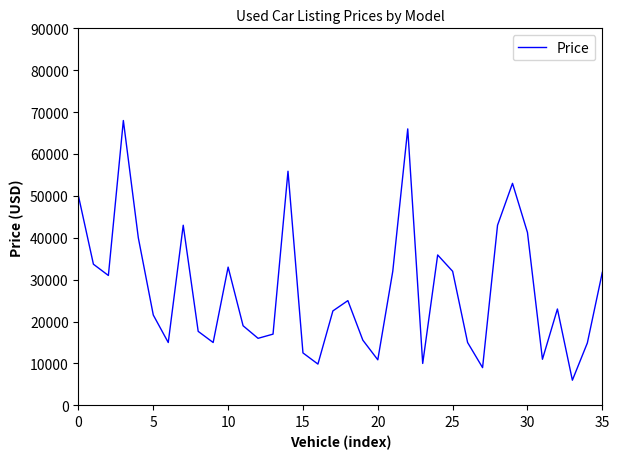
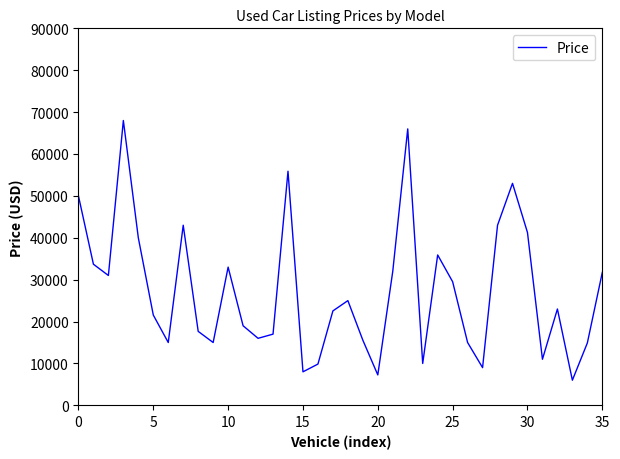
  {
    "0": 50000,
    "5": 22000,
    "10": 33000,
-   "15": 13000,
-   "20": 11000,
-   "25": 32000,
+   "15": 8000,
+   "20": 7000,
+   "25": 29000,
    "30": 41000,
    "35": 32000
  }
